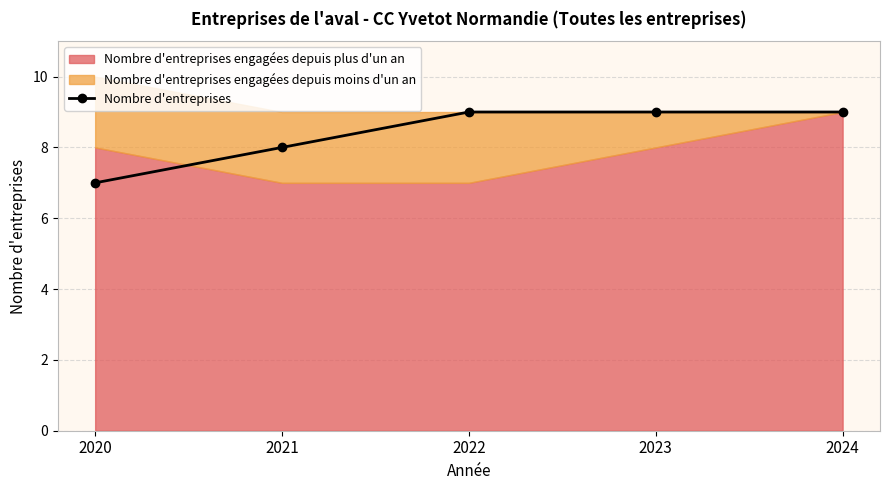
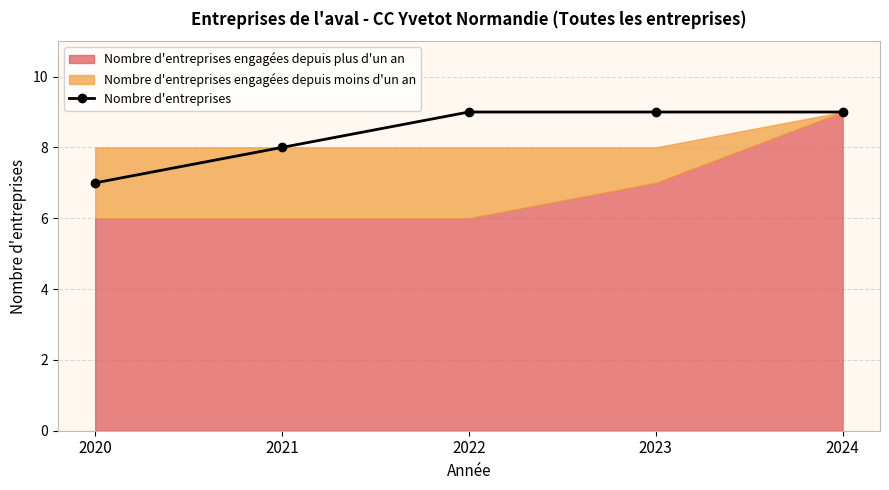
  {
    "Nombre d'entreprises engagées depuis plus d'un an": {
-     "2020": 8,
-     "2021": 7,
-     "2022": 7,
-     "2023": 8
+     "2020": 6,
+     "2021": 6,
+     "2022": 6,
+     "2023": 7
    },
    "Nombre d'entreprises": {
      "2020": 7
    }
  }
